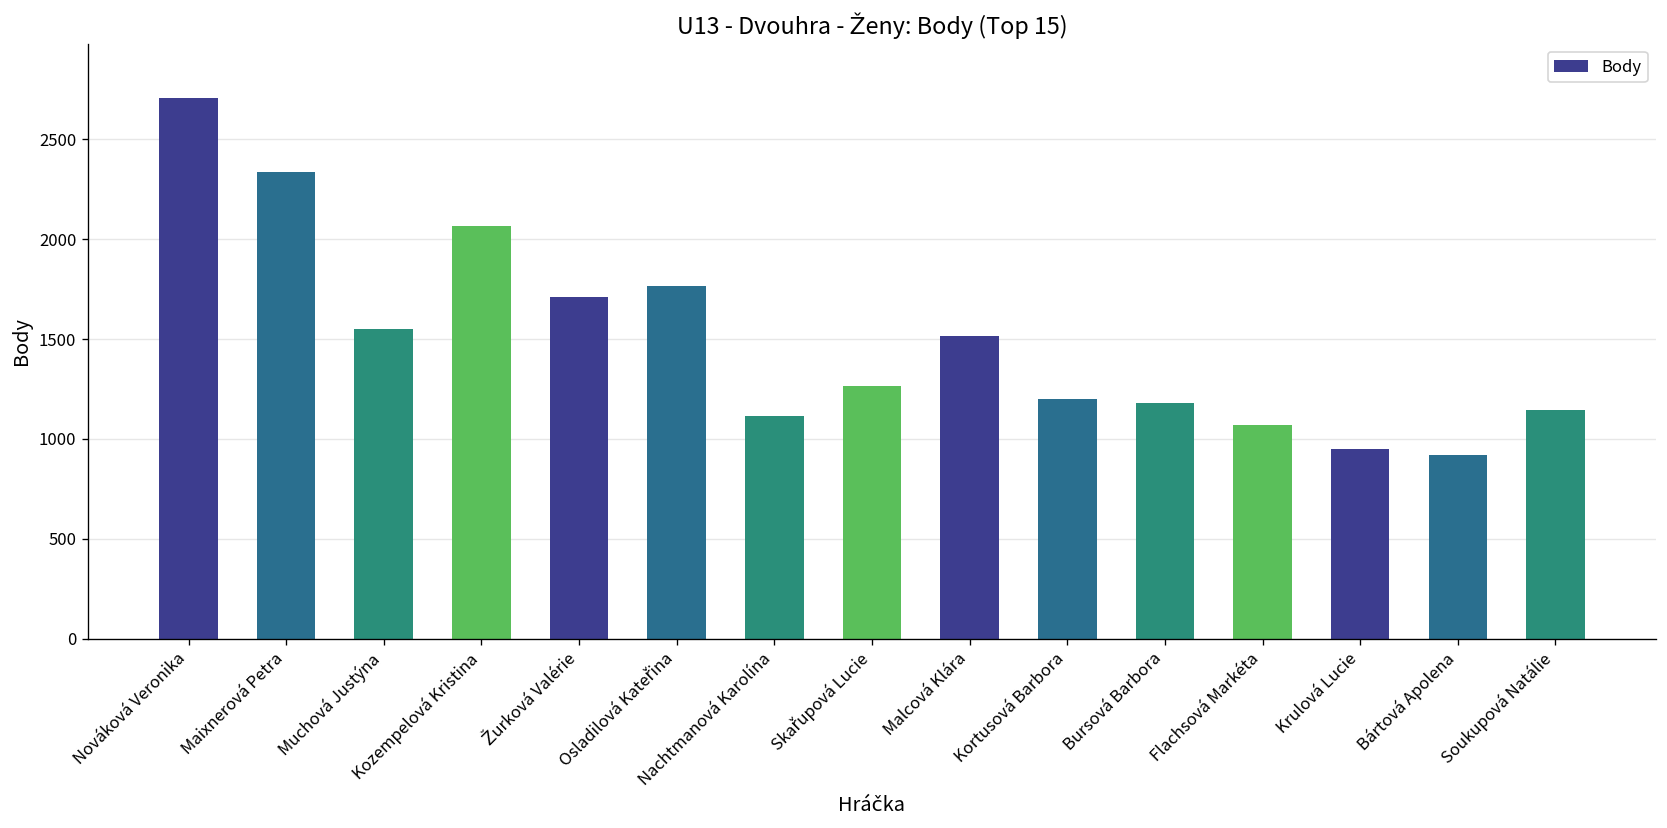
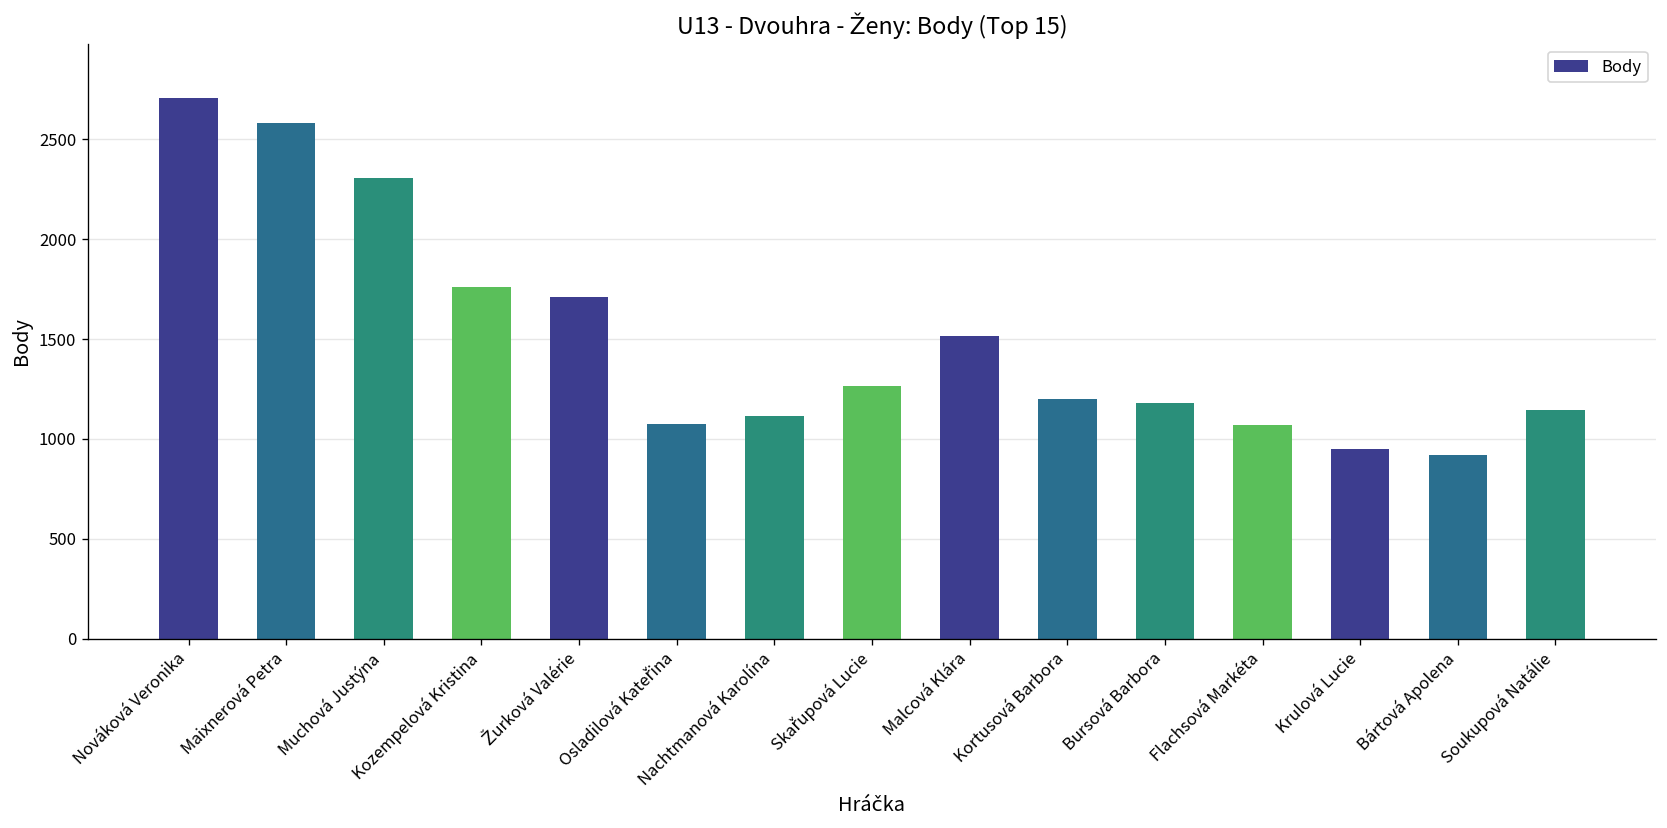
  {
    "Nováková Veronika": 2710,
-   "Maixnerová Petra": 2340,
-   "Muchová Justýna": 1550,
-   "Kozempelová Kristina": 2060,
+   "Maixnerová Petra": 2580,
+   "Muchová Justýna": 2310,
+   "Kozempelová Kristina": 1760,
    "Žurková Valérie": 1710,
-   "Osladilová Kateřina": 1770,
+   "Osladilová Kateřina": 1080,
    "Nachtmanová Karolína": 1110,
    "Skařupová Lucie": 1260,
    "Malcová Klára": 1510,
    "Kortusová Barbora": 1200,
    "Bursová Barbora": 1180,
    "Flachsová Markéta": 1070,
    "Krulová Lucie": 950,
    "Bártová Apolena": 920,
    "Soukupová Natálie": 1140
  }
